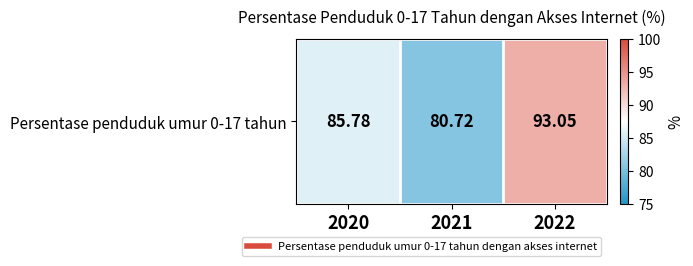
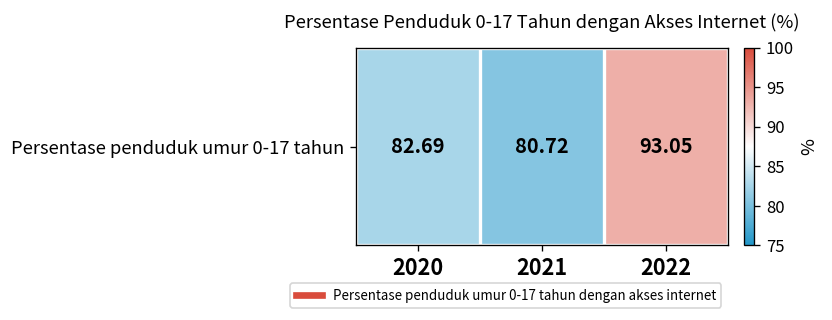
  {
    "Persentase penduduk umur 0-17 tahun": {
-     "2020": 85.78,
+     "2020": 82.69,
      "2021": 80.72,
      "2022": 93.05
    }
  }
